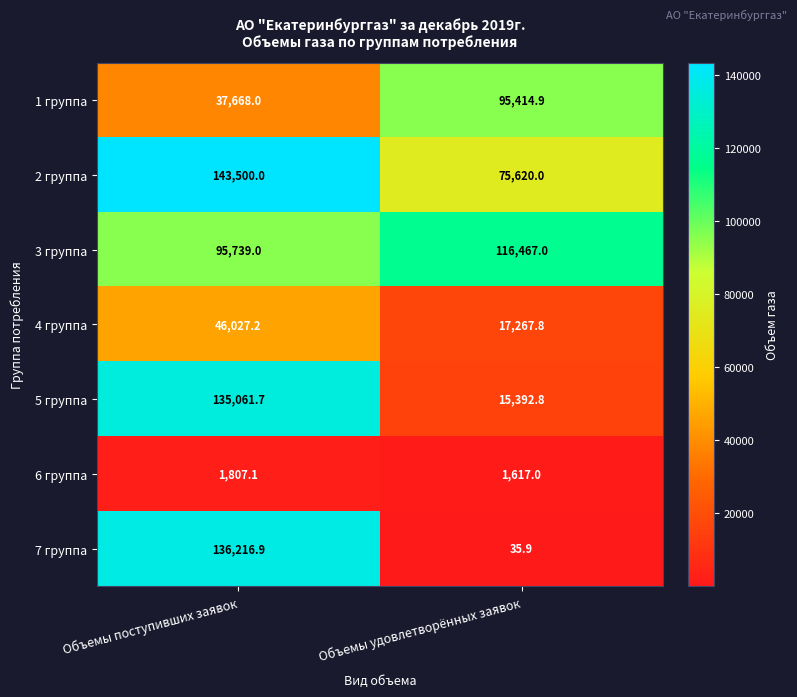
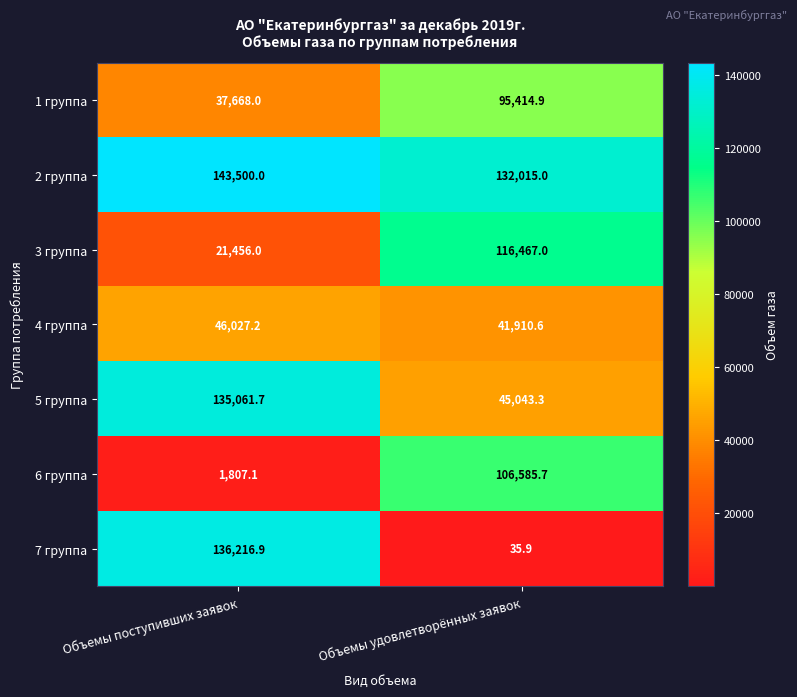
  {
    "1 группа": {
      "Объемы поступивших заявок": "37,668.0",
      "Объемы удовлетворённых заявок": "95,414.9"
    },
    "2 группа": {
      "Объемы поступивших заявок": "143,500.0",
-     "Объемы удовлетворённых заявок": "75,620.0"
+     "Объемы удовлетворённых заявок": "132,015.0"
    },
    "3 группа": {
-     "Объемы поступивших заявок": "95,739.0",
+     "Объемы поступивших заявок": "21,456.0",
      "Объемы удовлетворённых заявок": "116,467.0"
    },
    "4 группа": {
      "Объемы поступивших заявок": "46,027.2",
-     "Объемы удовлетворённых заявок": "17,267.8"
+     "Объемы удовлетворённых заявок": "41,910.6"
    },
    "5 группа": {
      "Объемы поступивших заявок": "135,061.7",
-     "Объемы удовлетворённых заявок": "15,392.8"
+     "Объемы удовлетворённых заявок": "45,043.3"
    },
    "6 группа": {
      "Объемы поступивших заявок": "1,807.1",
-     "Объемы удовлетворённых заявок": "1,617.0"
+     "Объемы удовлетворённых заявок": "106,585.7"
    },
    "7 группа": {
      "Объемы поступивших заявок": "136,216.9",
      "Объемы удовлетворённых заявок": "35.9"
    }
  }
